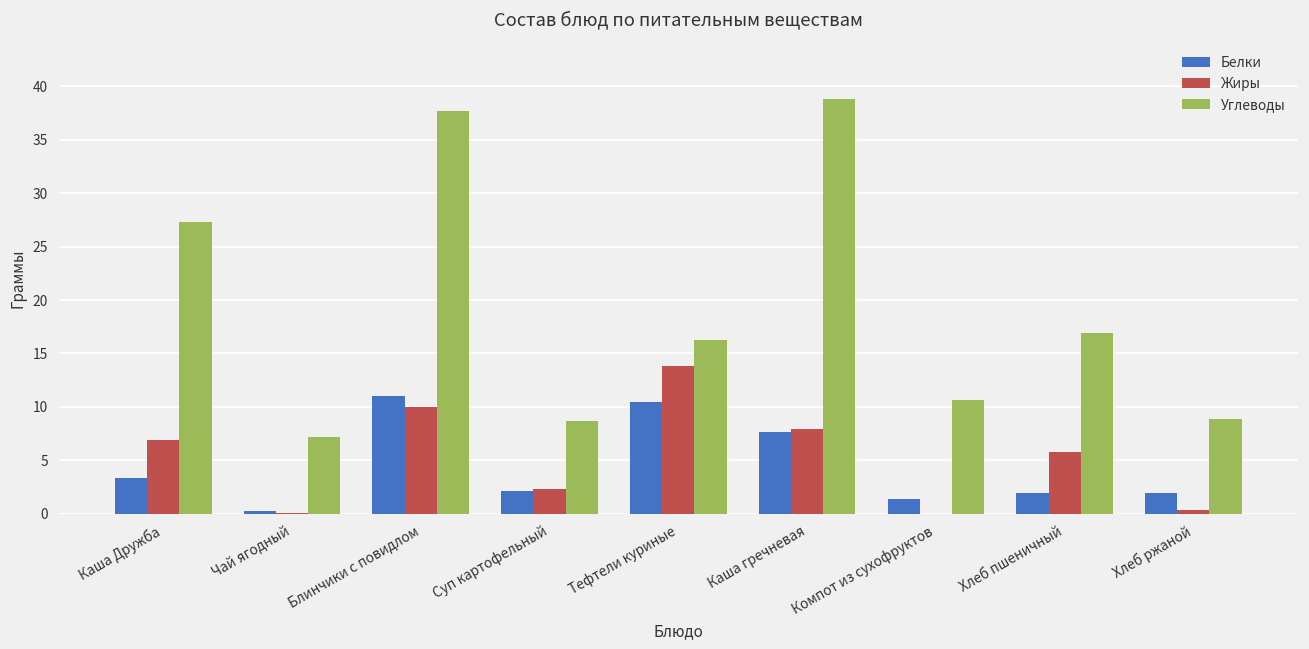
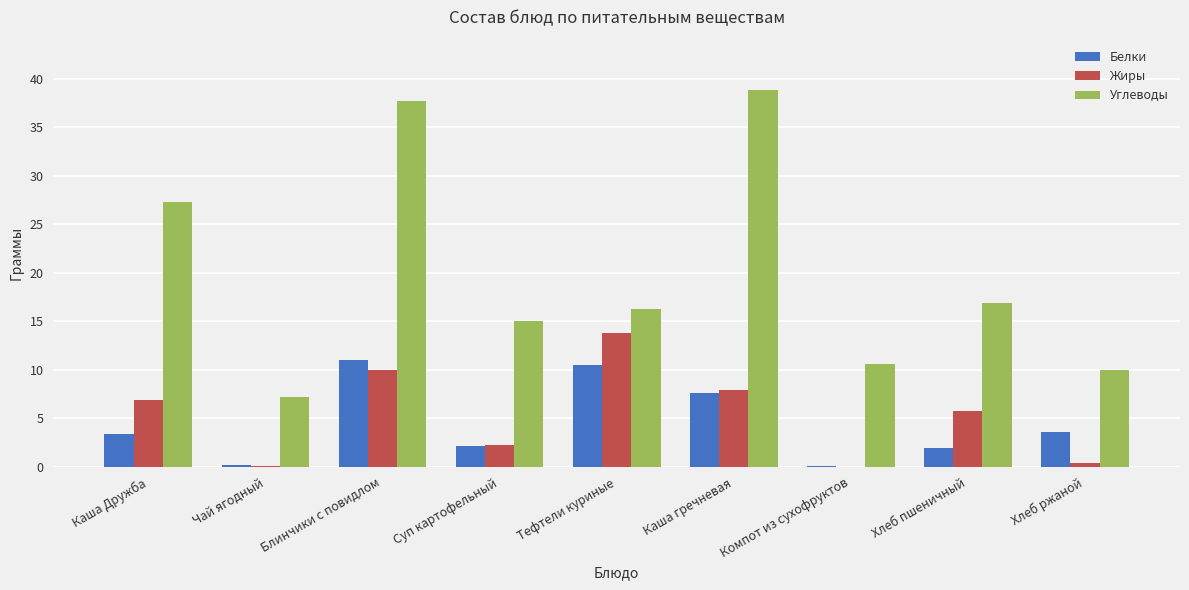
  {
    "Белки": {
      "Каша Дружба": 3,
      "Блинчики с повидлом": 11,
      "Суп картофельный": 2,
      "Тефтели куриные": 10,
      "Каша гречневая": 8,
-     "Компот из сухофруктов": 1,
+     "Компот из сухофруктов": 0,
      "Хлеб пшеничный": 2,
-     "Хлеб ржаной": 2
+     "Хлеб ржаной": 4
    },
    "Жиры": {
      "Каша Дружба": 7,
      "Блинчики с повидлом": 10,
      "Суп картофельный": 2,
      "Тефтели куриные": 14,
      "Каша гречневая": 8,
      "Компот из сухофруктов": 0,
      "Хлеб пшеничный": 6,
      "Хлеб ржаной": 0
    },
    "Углеводы": {
      "Каша Дружба": 27,
      "Чай ягодный": 7,
      "Блинчики с повидлом": 38,
-     "Суп картофельный": 9,
+     "Суп картофельный": 15,
      "Тефтели куриные": 16,
      "Каша гречневая": 39,
      "Компот из сухофруктов": 11,
      "Хлеб пшеничный": 17,
-     "Хлеб ржаной": 9
+     "Хлеб ржаной": 10
    }
  }
